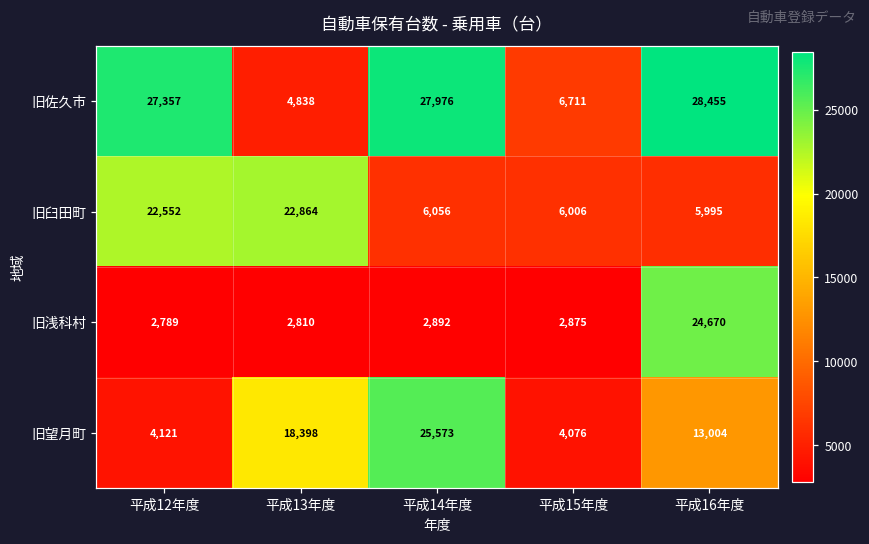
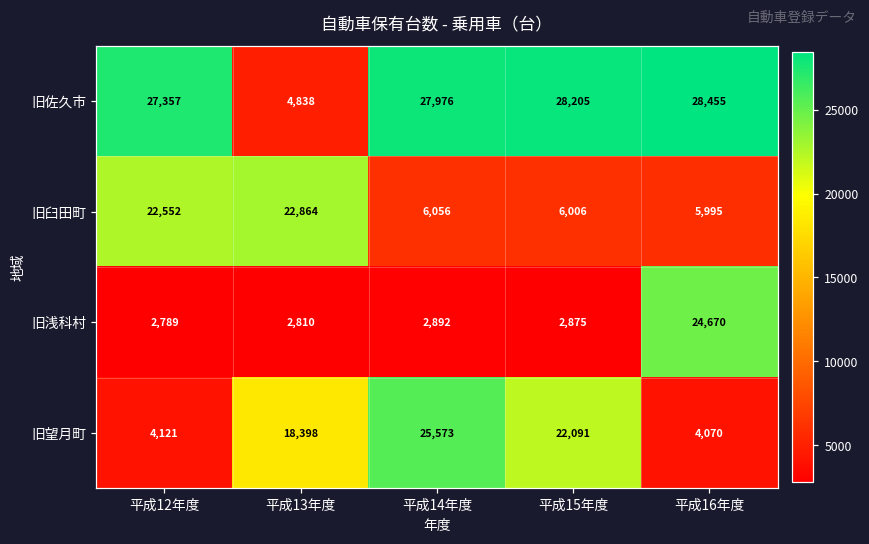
  {
    "旧佐久市": {
      "平成12年度": "27,357",
      "平成13年度": "4,838",
      "平成14年度": "27,976",
-     "平成15年度": "6,711",
+     "平成15年度": "28,205",
      "平成16年度": "28,455"
    },
    "旧臼田町": {
      "平成12年度": "22,552",
      "平成13年度": "22,864",
      "平成14年度": "6,056",
      "平成15年度": "6,006",
      "平成16年度": "5,995"
    },
    "旧浅科村": {
      "平成12年度": "2,789",
      "平成13年度": "2,810",
      "平成14年度": "2,892",
      "平成15年度": "2,875",
      "平成16年度": "24,670"
    },
    "旧望月町": {
      "平成12年度": "4,121",
      "平成13年度": "18,398",
      "平成14年度": "25,573",
-     "平成15年度": "4,076",
-     "平成16年度": "13,004"
+     "平成15年度": "22,091",
+     "平成16年度": "4,070"
    }
  }
